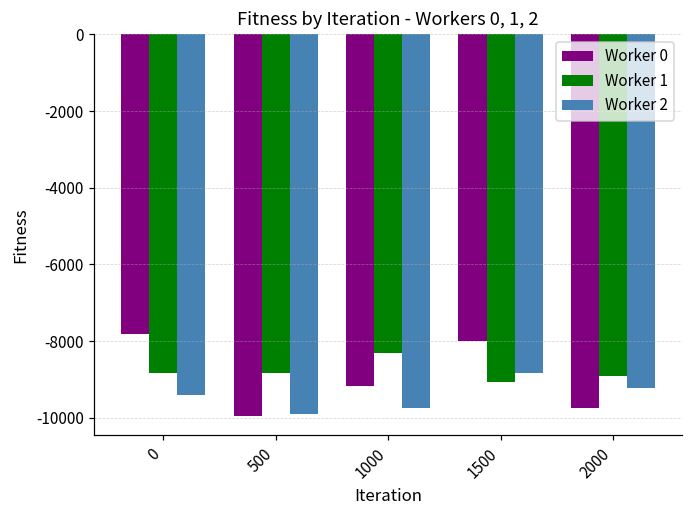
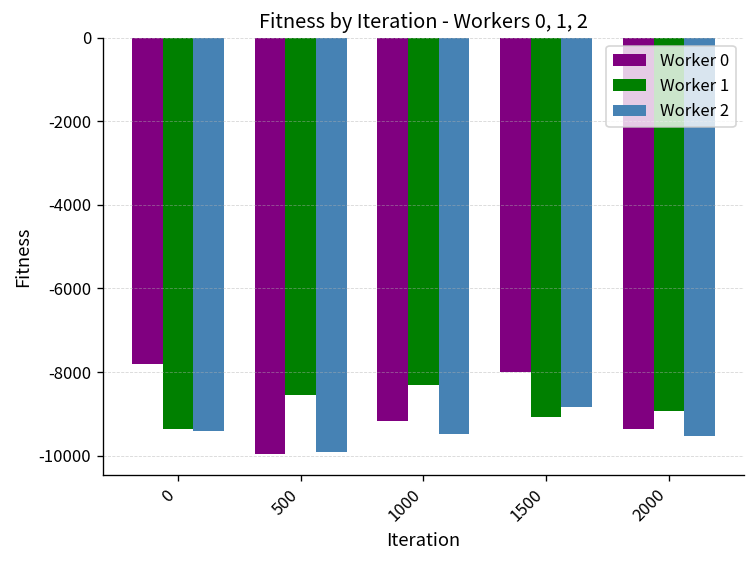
  {
    "Worker 0": {
      "0": -7800,
      "500": -10000,
      "1000": -9200,
      "1500": -8000,
-     "2000": -9800
+     "2000": -9400
    },
    "Worker 1": {
-     "0": -8800,
-     "500": -8800,
+     "0": -9400,
+     "500": -8500,
      "1000": -8300,
      "1500": -9100,
      "2000": -8900
    },
    "Worker 2": {
      "0": -9400,
      "500": -9900,
-     "1000": -9700,
+     "1000": -9500,
      "1500": -8800,
-     "2000": -9200
+     "2000": -9500
    }
  }
